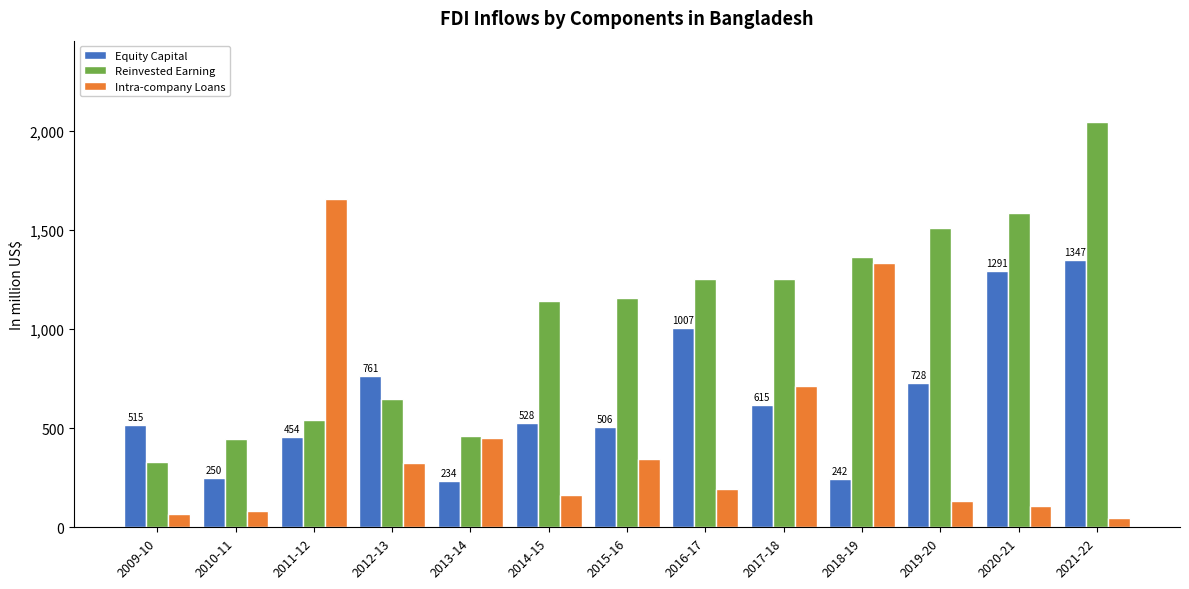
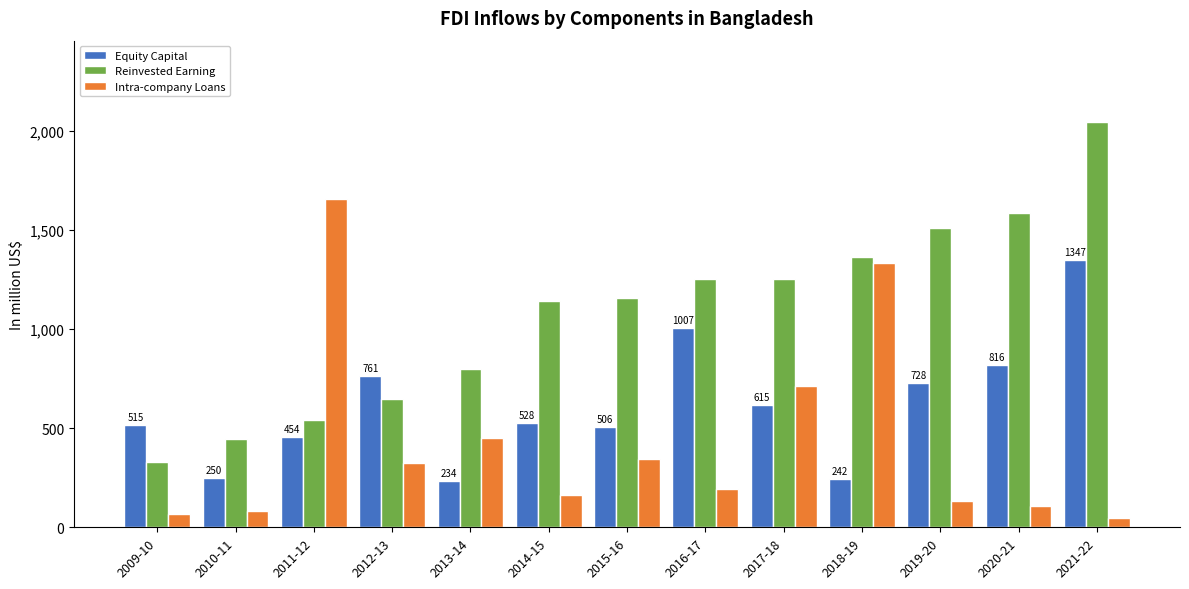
  {
    "Equity Capital": {
      "2009-10": "515",
      "2010-11": "250",
      "2011-12": "454",
      "2012-13": "761",
      "2013-14": "234",
      "2014-15": "528",
      "2015-16": "506",
      "2016-17": "1007",
      "2017-18": "615",
      "2018-19": "242",
      "2019-20": "728",
-     "2020-21": "1291",
+     "2020-21": "816",
      "2021-22": "1347"
    },
    "Reinvested Earning": {
      "2009-10": "330",
      "2010-11": "450",
      "2011-12": "540",
      "2012-13": "650",
-     "2013-14": "460",
+     "2013-14": "800",
      "2014-15": "1,140",
      "2015-16": "1,150",
      "2016-17": "1,250",
      "2017-18": "1,250",
      "2018-19": "1,360",
      "2019-20": "1,510",
      "2020-21": "1,590",
      "2021-22": "2,040"
    },
    "Intra-company Loans": {
      "2009-10": "70",
      "2010-11": "80",
      "2011-12": "1,660",
      "2012-13": "320",
      "2013-14": "450",
      "2014-15": "160",
      "2015-16": "340",
      "2016-17": "200",
      "2017-18": "710",
      "2018-19": "1,330",
      "2019-20": "130",
      "2020-21": "110",
      "2021-22": "50"
    }
  }
